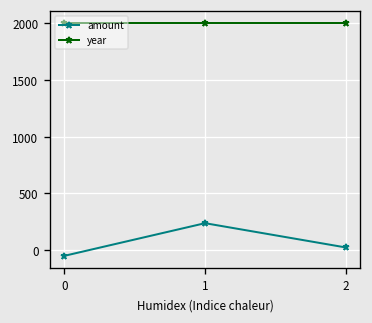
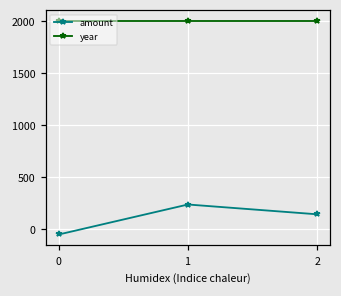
  {
    "amount": {
      "0": -100,
      "1": 200,
-     "2": 0
+     "2": 100
    },
    "year": {
      "1": 2000,
      "2": 2000
    }
  }
